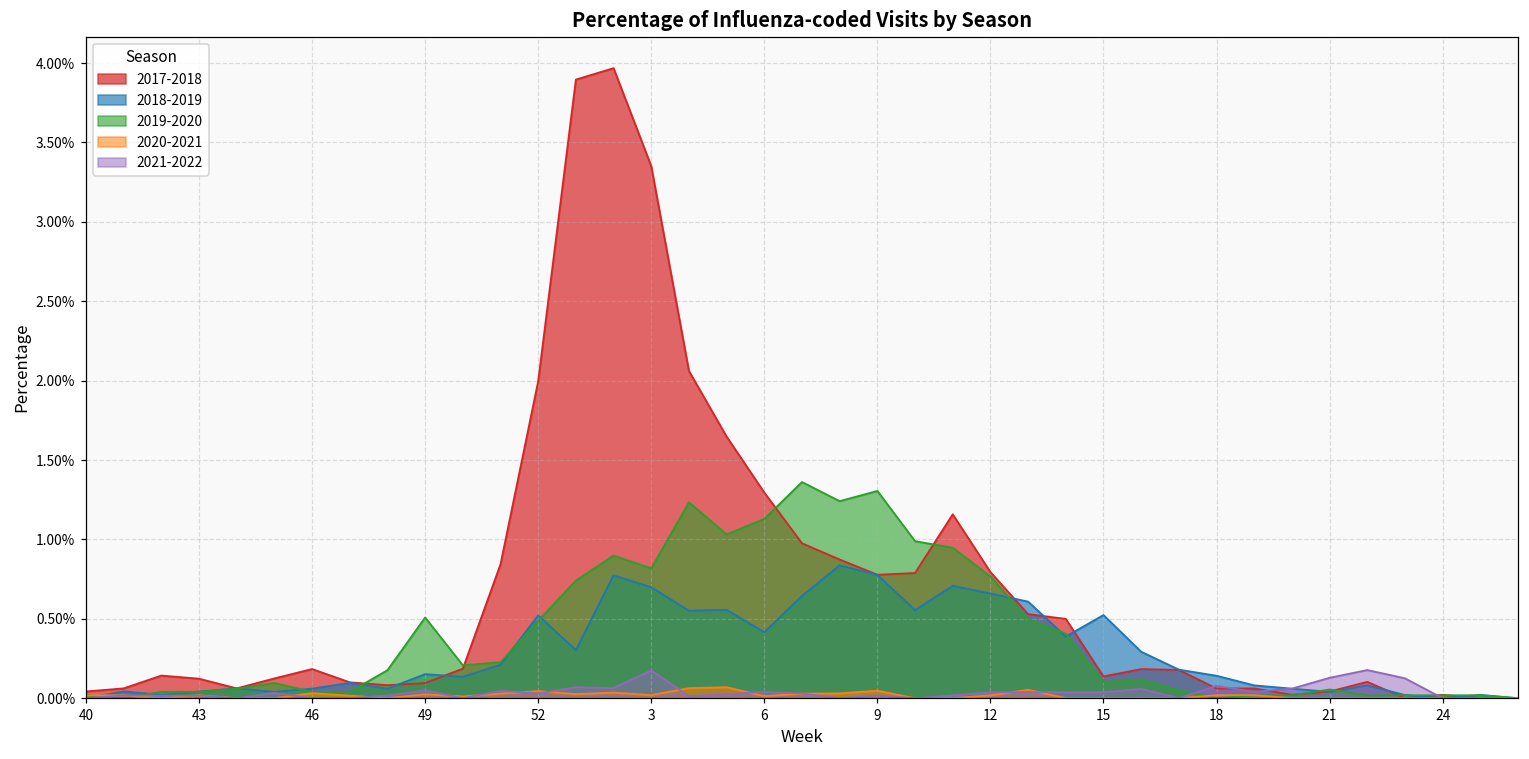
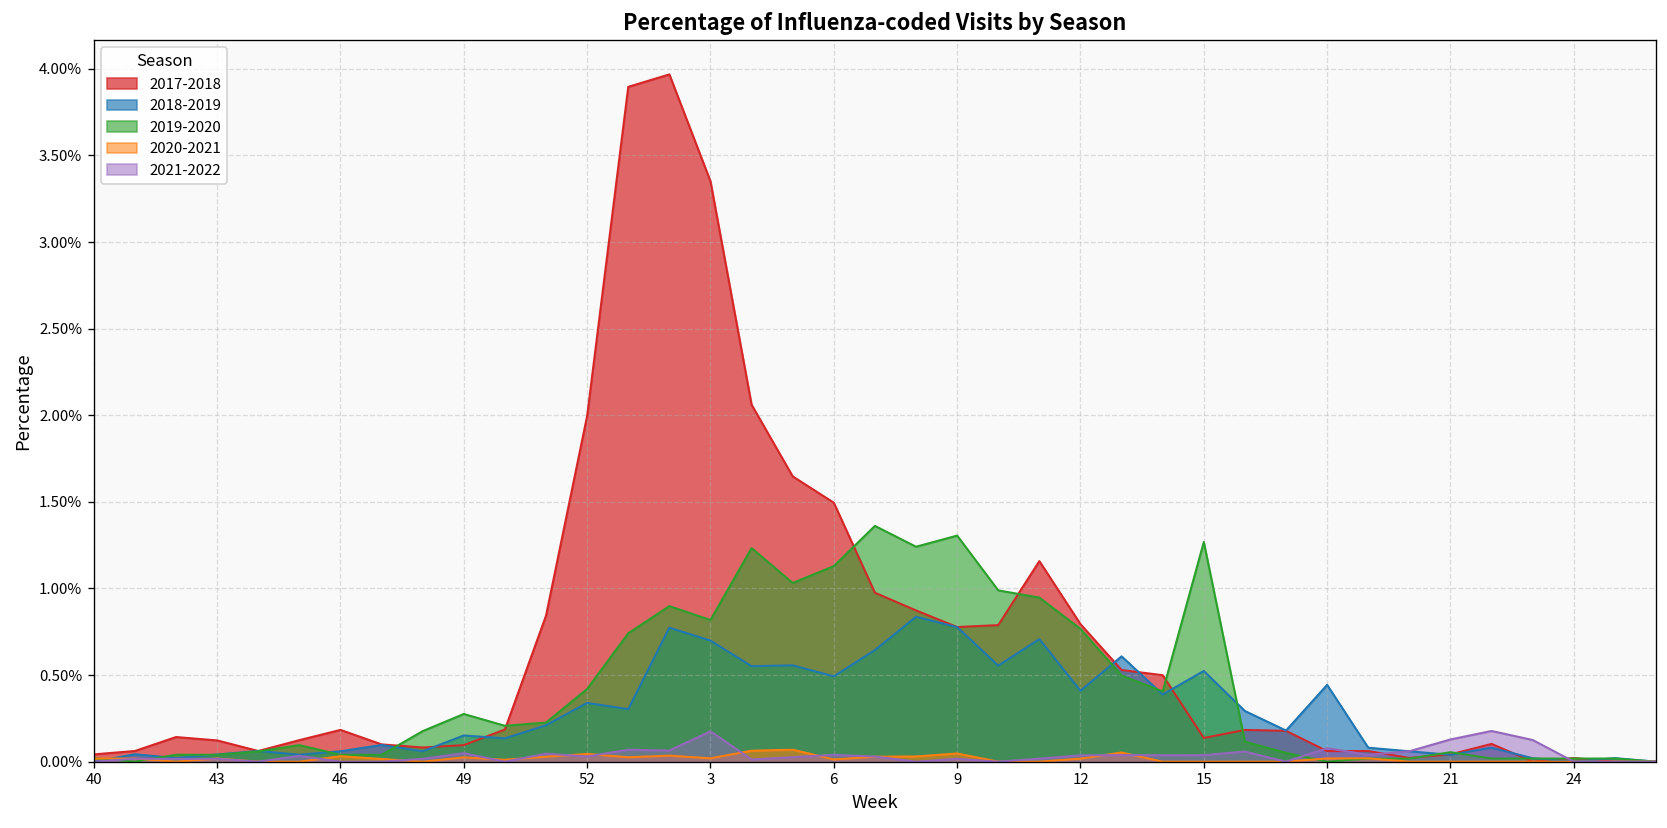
  {
    "2017-2018": {
      "40": "0.04%",
      "43": "0.12%",
      "46": "0.18%",
      "49": "0.10%",
      "52": "2.00%",
      "3": "3.35%",
-     "6": "1.29%",
+     "6": "1.50%",
      "12": "0.79%",
      "15": "0.14%"
    },
    "2018-2019": {
      "46": "0.06%",
      "49": "0.15%",
-     "52": "0.52%",
+     "52": "0.34%",
      "3": "0.70%",
-     "6": "0.42%",
-     "12": "0.66%",
+     "6": "0.49%",
+     "12": "0.41%",
      "15": "0.52%",
-     "18": "0.14%"
+     "18": "0.44%"
    },
    "2019-2020": {
-     "49": "0.51%",
-     "52": "0.49%",
+     "49": "0.28%",
+     "52": "0.42%",
      "3": "0.82%",
      "6": "1.13%",
      "9": "1.31%",
      "12": "0.77%",
-     "15": "0.10%",
+     "15": "1.27%",
      "18": "0.00%"
    },
    "2020-2021": {
      "49": "0.02%",
      "3": "0.02%",
      "6": "0.01%",
      "9": "0.05%",
      "12": "0.02%",
      "15": "0.00%",
      "18": "0.02%",
      "21": "0.00%"
    },
    "2021-2022": {
      "46": "0.00%",
      "49": "0.05%",
      "3": "0.18%",
      "6": "0.04%",
      "9": "0.02%",
      "12": "0.04%",
      "15": "0.04%",
      "21": "0.13%"
    }
  }
